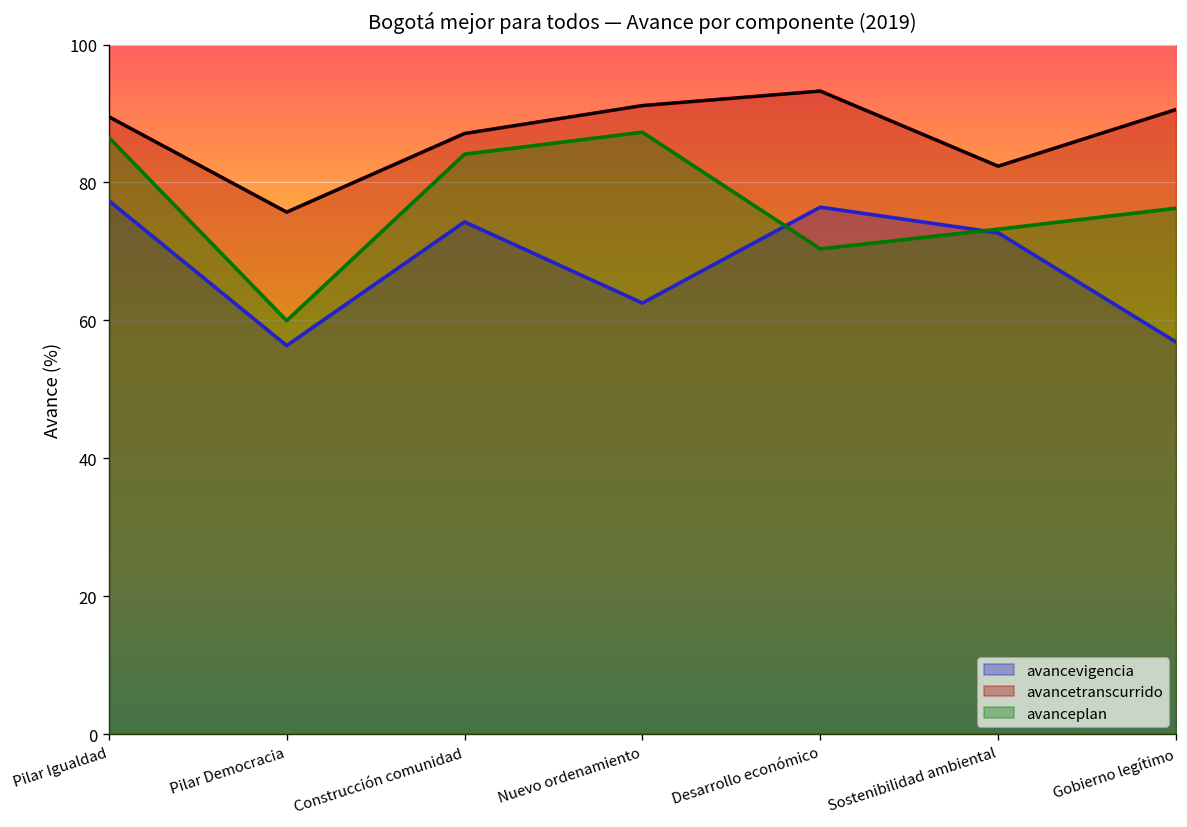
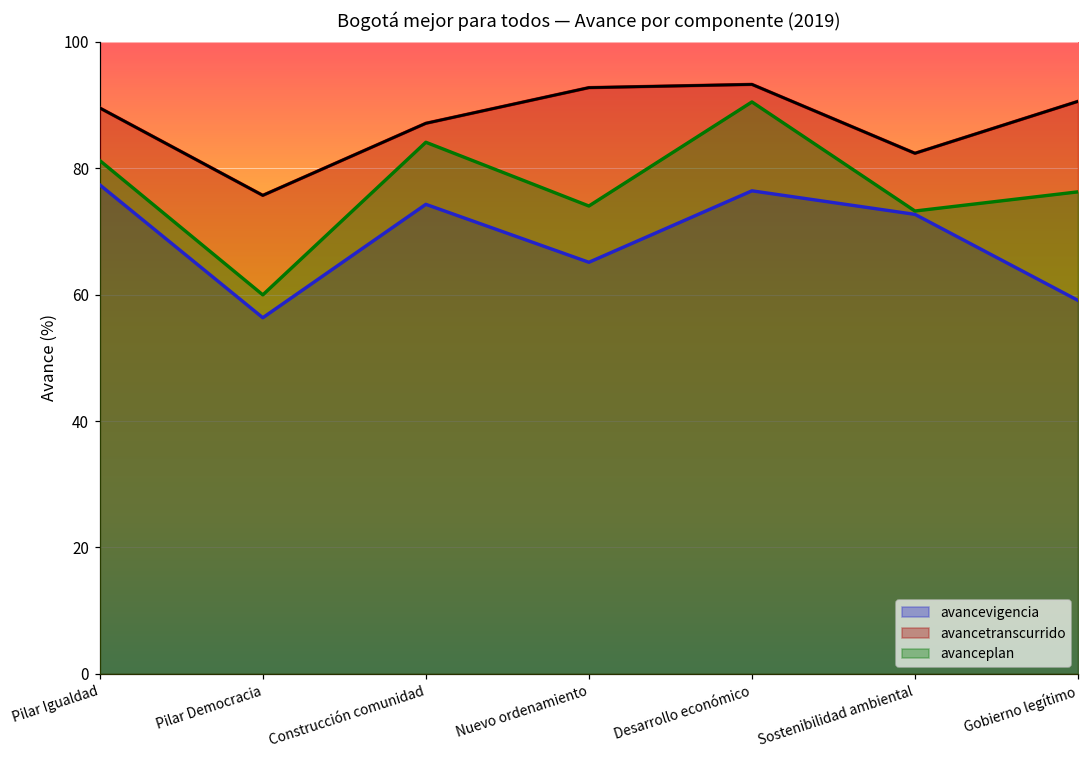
  {
    "avancevigencia": {
      "Pilar Igualdad": 77,
      "Pilar Democracia": 56,
      "Construcción comunidad": 74,
-     "Nuevo ordenamiento": 63,
+     "Nuevo ordenamiento": 65,
      "Desarrollo económico": 76,
      "Sostenibilidad ambiental": 73,
-     "Gobierno legítimo": 57
+     "Gobierno legítimo": 59
    },
    "avancetranscurrido": {
      "Pilar Igualdad": 90,
      "Pilar Democracia": 76,
      "Construcción comunidad": 87,
-     "Nuevo ordenamiento": 91,
+     "Nuevo ordenamiento": 93,
      "Desarrollo económico": 93,
      "Sostenibilidad ambiental": 82,
      "Gobierno legítimo": 91
    },
    "avanceplan": {
-     "Pilar Igualdad": 87,
+     "Pilar Igualdad": 81,
      "Pilar Democracia": 60,
      "Construcción comunidad": 84,
-     "Nuevo ordenamiento": 87,
-     "Desarrollo económico": 70,
+     "Nuevo ordenamiento": 74,
+     "Desarrollo económico": 90,
      "Sostenibilidad ambiental": 73,
      "Gobierno legítimo": 76
    }
  }
